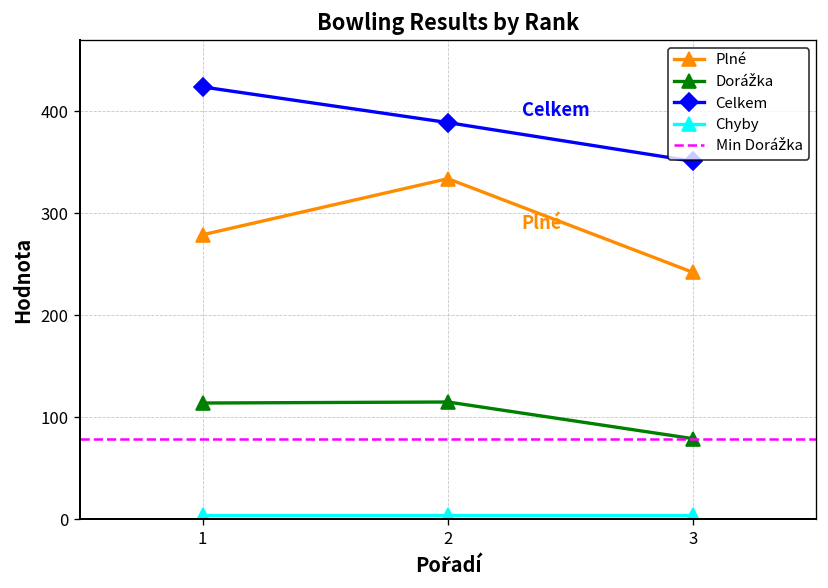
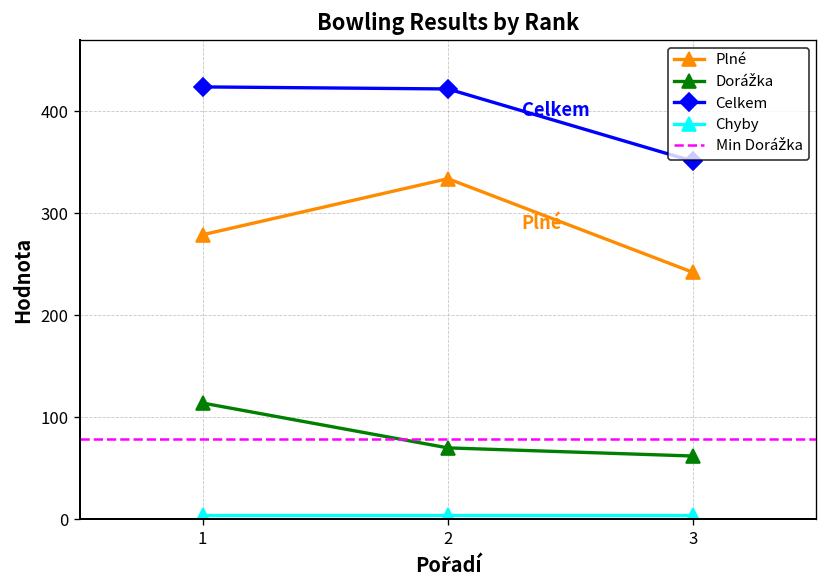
  {
    "Plné": {
      "1": 280,
      "2": 330,
      "3": 240
    },
    "Dorážka": {
      "1": 110,
-     "2": 120,
-     "3": 80
+     "2": 70,
+     "3": 60
    },
    "Celkem": {
      "1": 420,
-     "2": 390
+     "2": 420
    },
    "Chyby": {
      "1": 0,
      "2": 0,
      "3": 0
    }
  }
